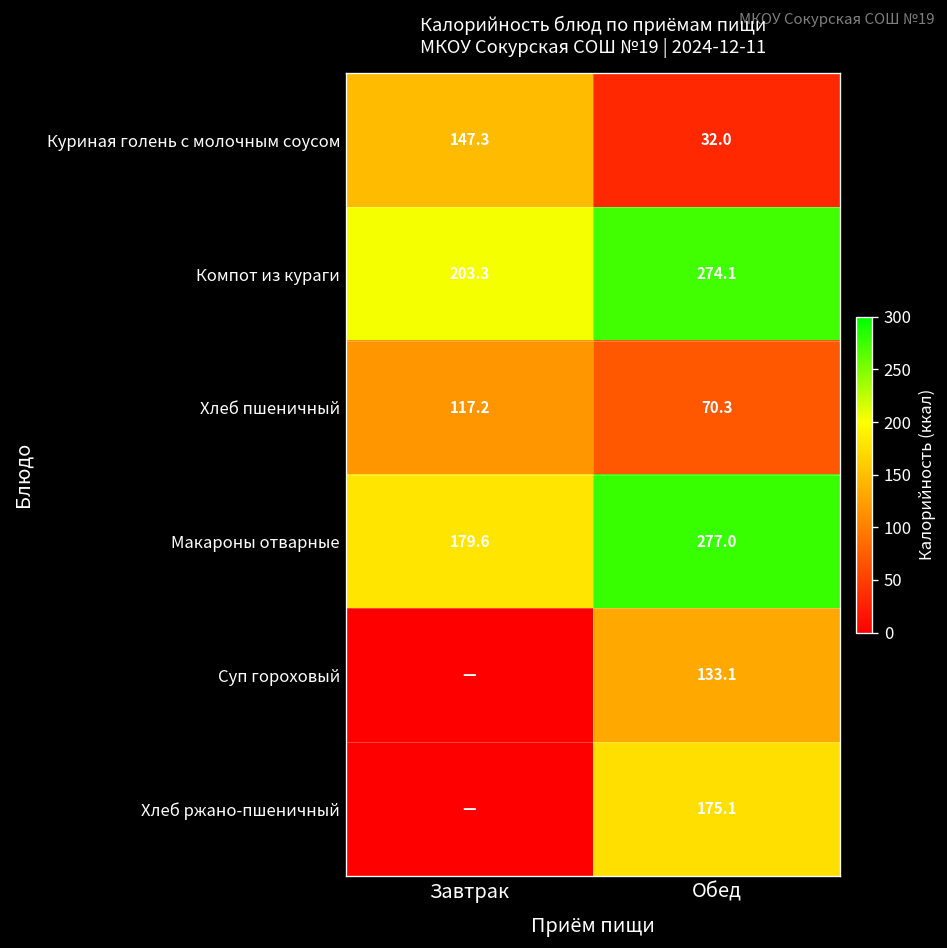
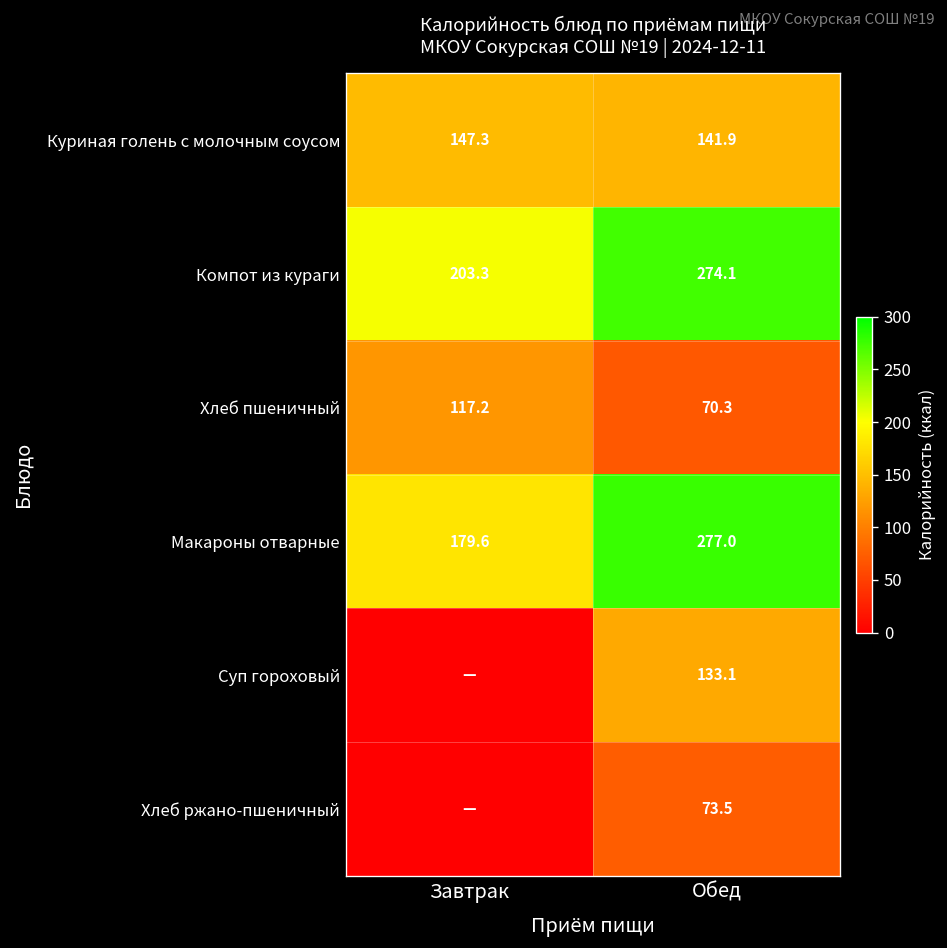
  {
    "Куриная голень с молочным соусом": {
      "Завтрак": 147.3,
-     "Обед": 32.0
+     "Обед": 141.9
    },
    "Компот из кураги": {
      "Завтрак": 203.3,
      "Обед": 274.1
    },
    "Хлеб пшеничный": {
      "Завтрак": 117.2,
      "Обед": 70.3
    },
    "Макароны отварные": {
      "Завтрак": 179.6,
      "Обед": 277.0
    },
    "Суп гороховый": {
      "Обед": 133.1
    },
    "Хлеб ржано-пшеничный": {
-     "Обед": 175.1
+     "Обед": 73.5
    }
  }
